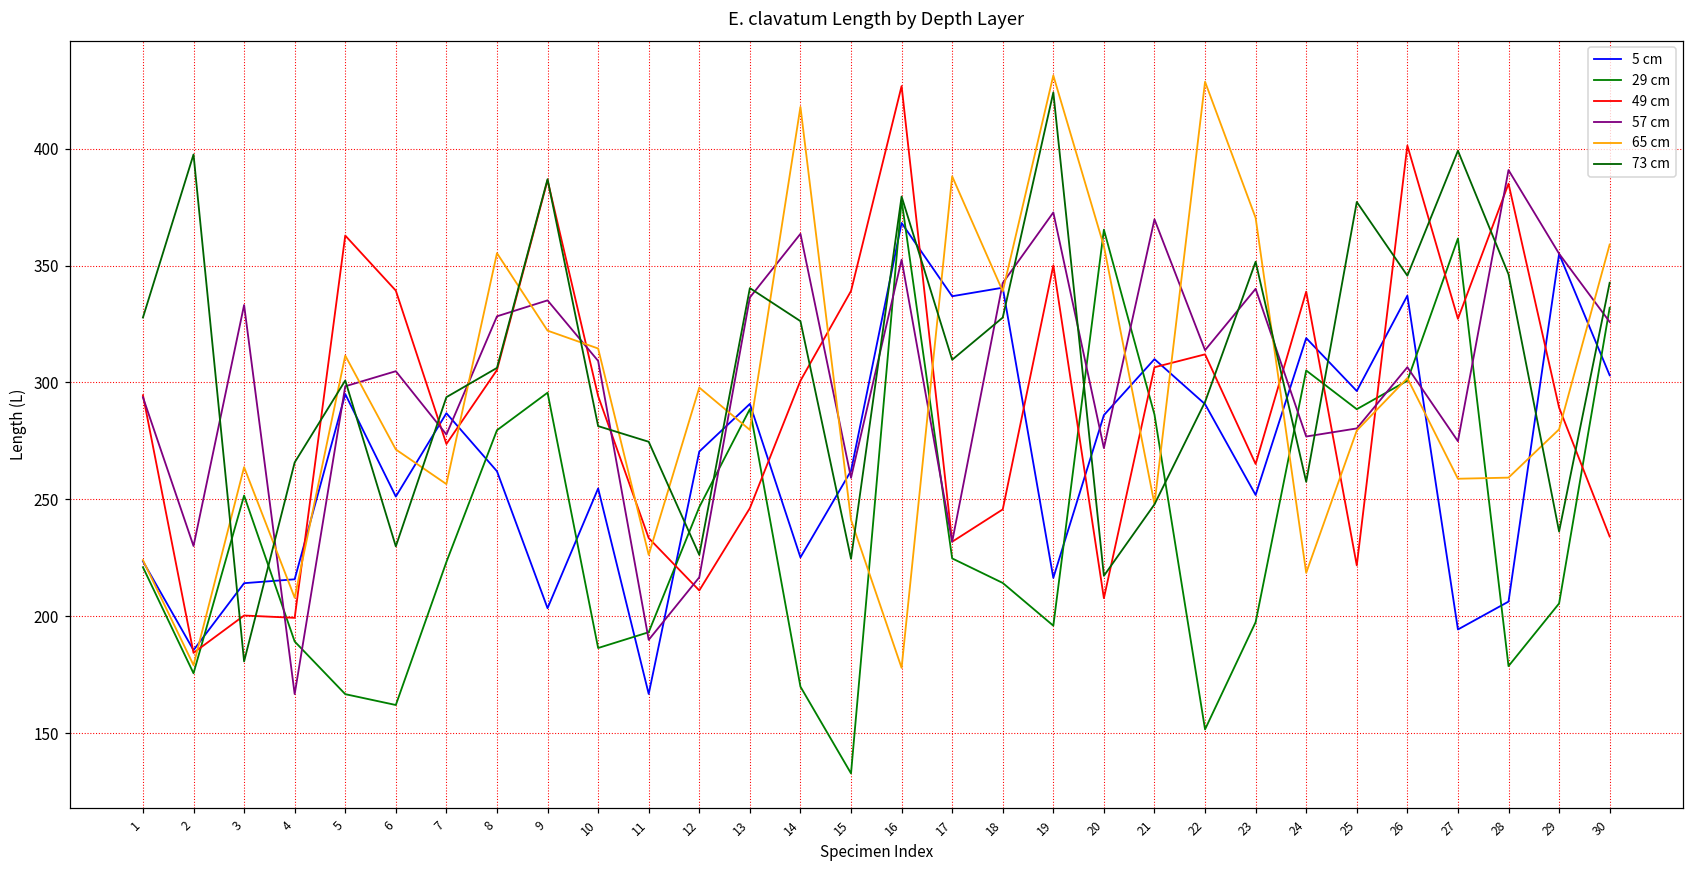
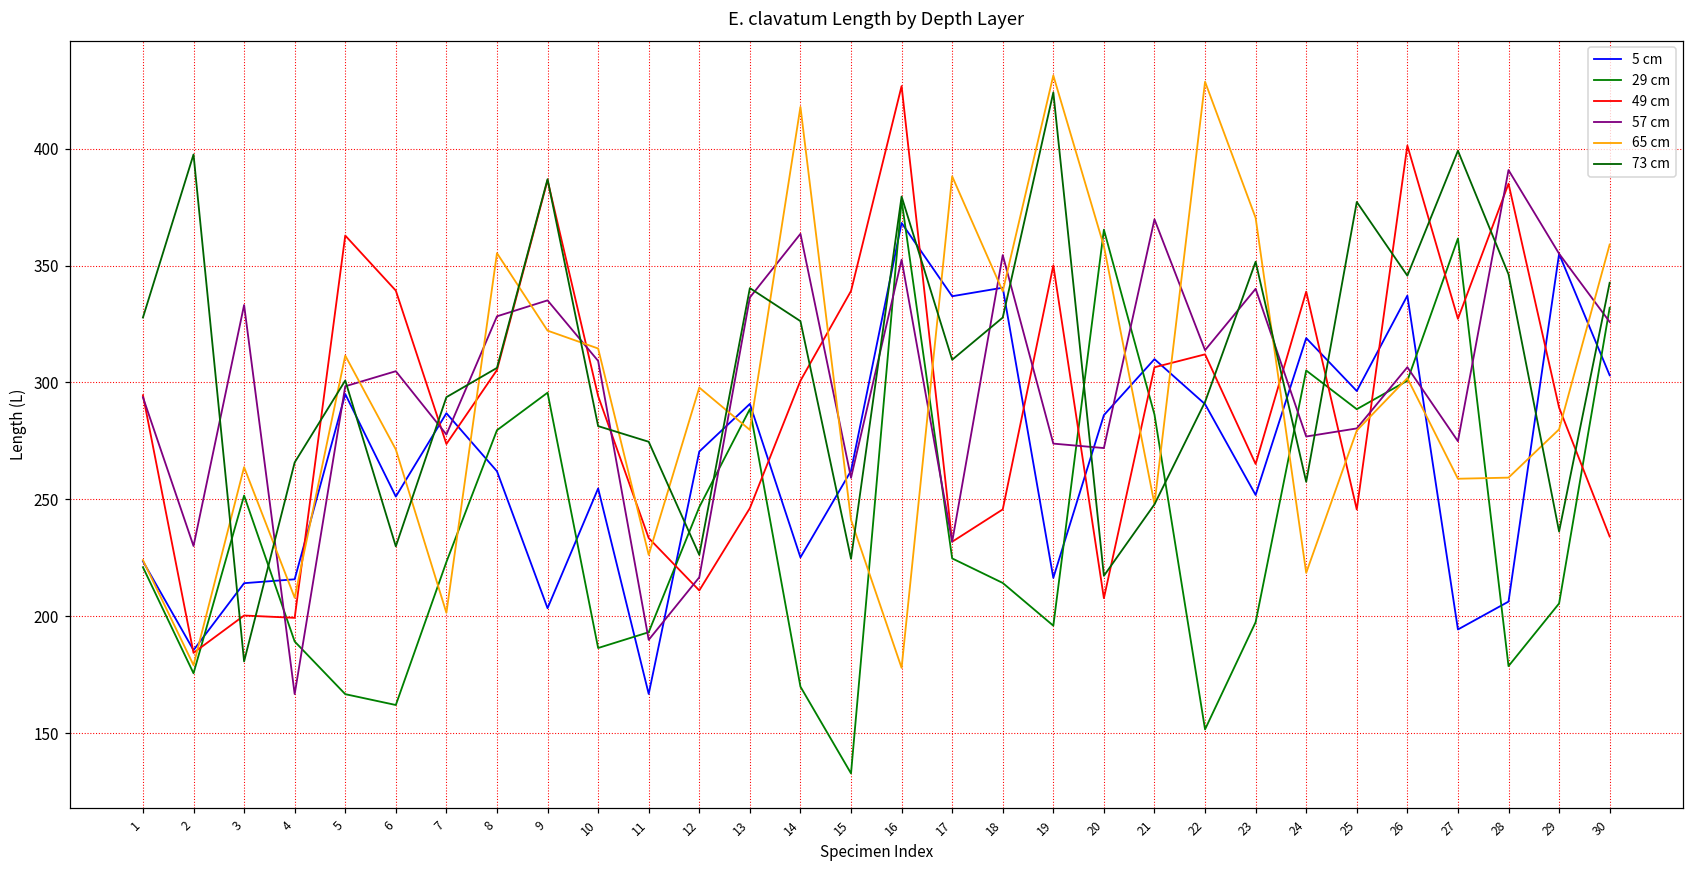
  {
    "5 cm": {
      "3": 214,
      "4": 216,
      "5": 295,
      "6": 251,
      "7": 287,
      "8": 262,
      "9": 203,
      "10": 255,
      "11": 167,
      "12": 270,
      "13": 291,
      "14": 225,
      "15": 262,
      "16": 368,
      "17": 337,
      "18": 341,
      "19": 216,
      "20": 286,
      "21": 310,
      "23": 252,
      "24": 319,
      "25": 296,
      "26": 337,
      "27": 194,
      "28": 206,
      "30": 303
    },
    "49 cm": {
      "3": 200,
      "4": 199,
      "5": 363,
      "6": 339,
      "7": 274,
      "10": 294,
      "11": 233,
      "12": 211,
      "13": 246,
      "14": 301,
      "15": 339,
      "16": 427,
      "18": 246,
      "19": 350,
      "20": 208,
      "21": 306,
      "22": 312,
      "23": 265,
      "24": 339,
-     "25": 222,
+     "25": 246,
      "26": 401,
      "27": 327,
      "28": 385,
      "29": 289,
      "30": 234
    },
    "57 cm": {
      "2": 230,
      "3": 333,
      "4": 167,
      "5": 298,
      "6": 305,
      "7": 278,
      "8": 328,
      "9": 335,
      "10": 309,
      "11": 190,
      "12": 217,
      "13": 336,
      "14": 364,
      "15": 259,
      "16": 352,
-     "18": 343,
-     "19": 373,
+     "18": 354,
+     "19": 274,
      "20": 272,
      "21": 370,
      "22": 314,
      "23": 340,
      "24": 277,
      "26": 306,
      "27": 275,
      "28": 391,
      "30": 326
    },
    "65 cm": {
      "2": 179,
      "3": 264,
      "4": 208,
      "5": 311,
      "6": 271,
-     "7": 256,
+     "7": 201,
      "8": 355,
      "9": 322,
      "10": 315,
      "11": 226,
      "12": 298,
      "13": 280,
      "14": 418,
      "15": 241,
      "16": 178,
      "17": 388,
      "18": 339,
      "19": 431,
      "20": 358,
      "22": 429,
      "23": 370,
      "24": 219,
      "27": 259,
      "28": 259,
      "29": 280,
      "30": 359
    }
  }
